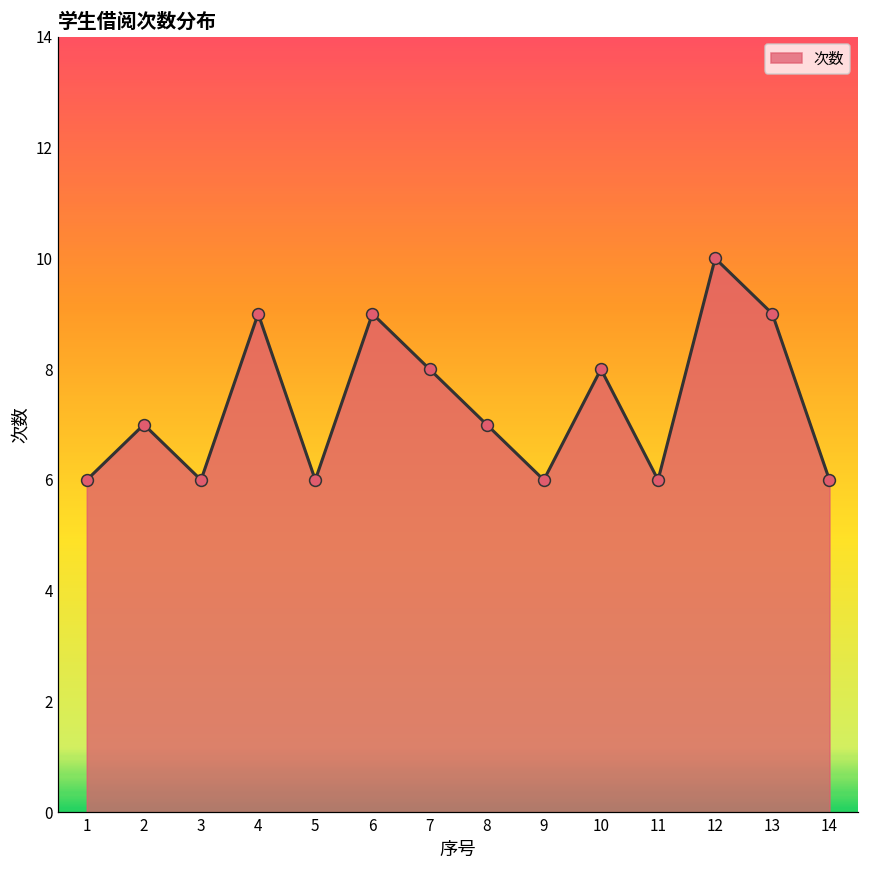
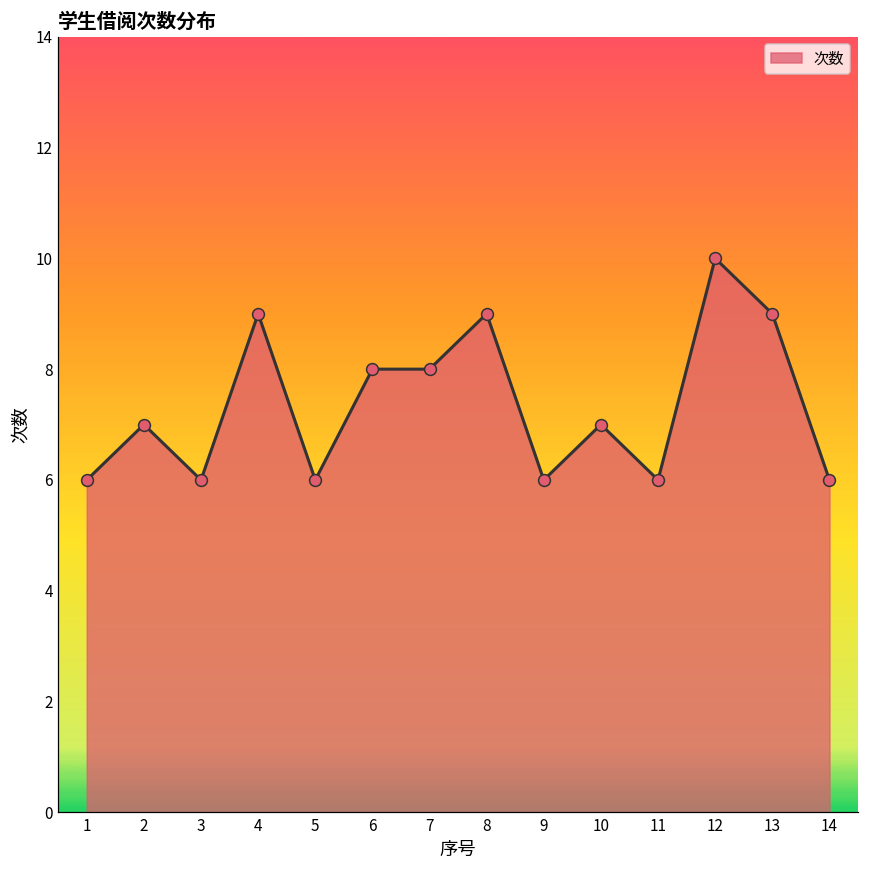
  {
    "1": 6,
    "2": 7,
    "3": 6,
    "4": 9,
    "5": 6,
-   "6": 9,
+   "6": 8,
    "7": 8,
-   "8": 7,
+   "8": 9,
    "9": 6,
-   "10": 8,
+   "10": 7,
    "11": 6,
    "12": 10,
    "13": 9,
    "14": 6
  }
